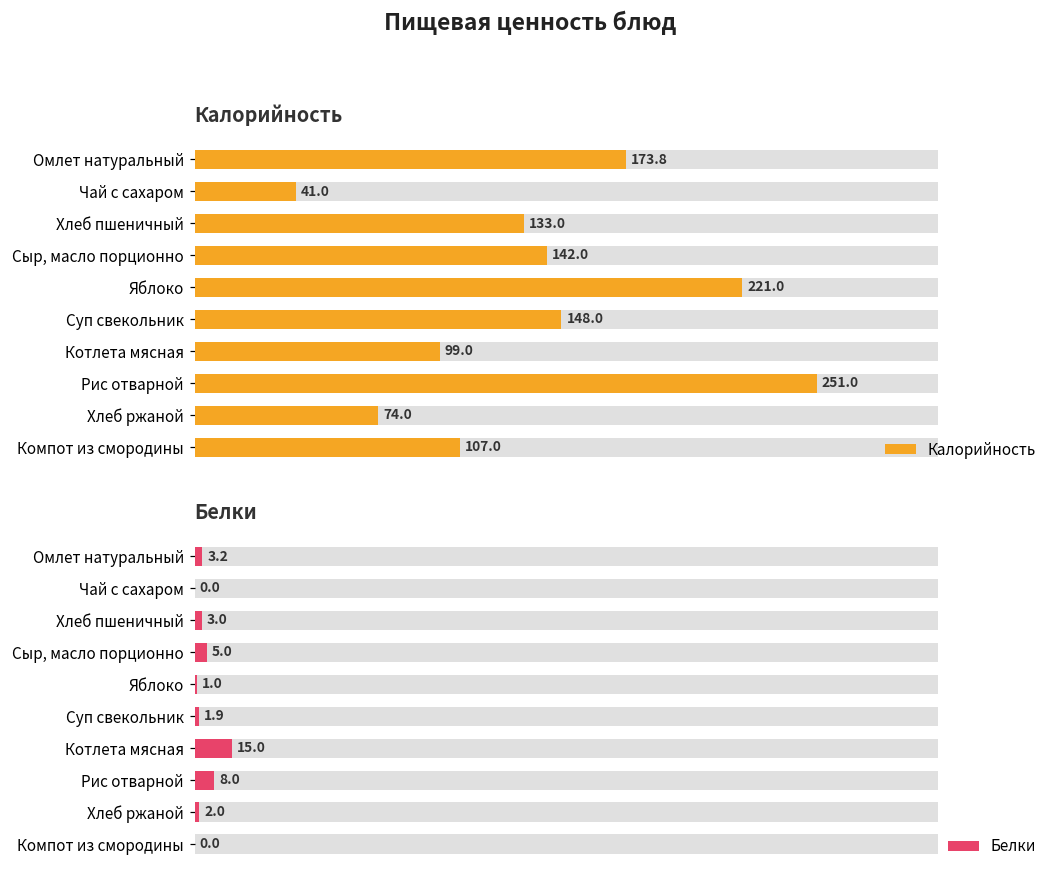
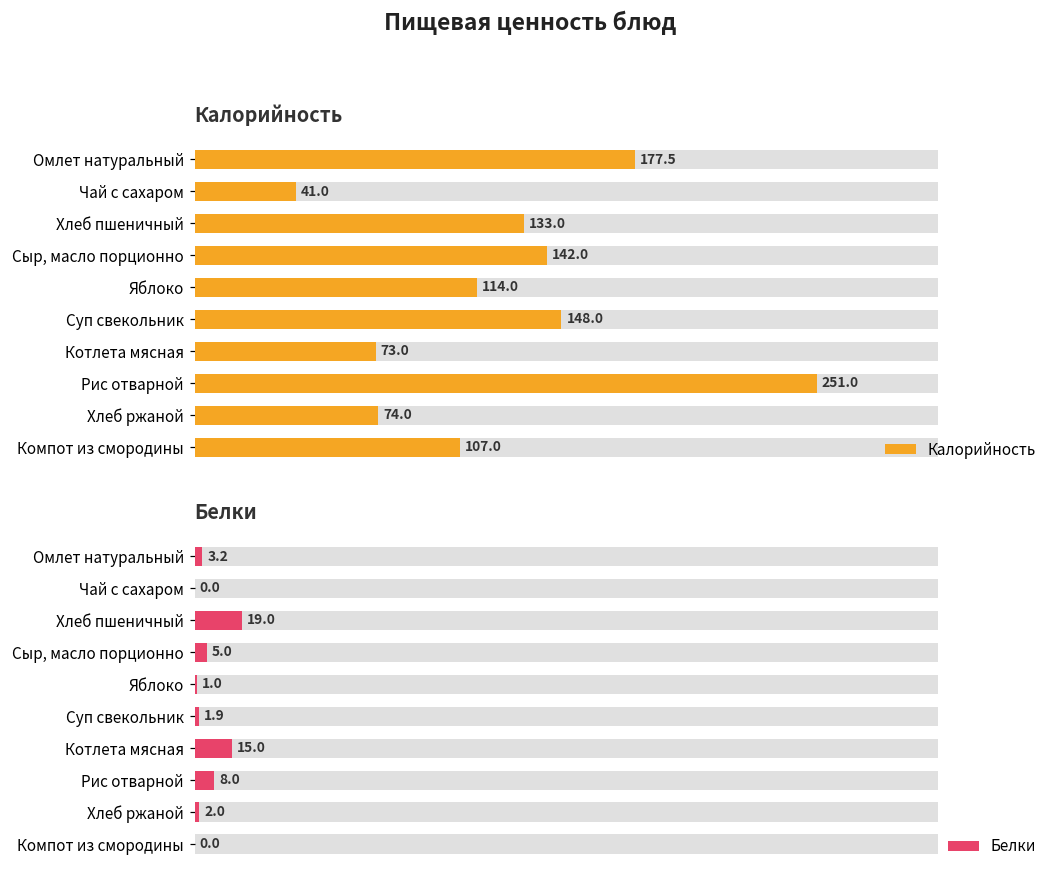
  {
    "Калорийность": {
      "Калорийность": {
-       "Омлет натуральный": 173.8,
-       "Яблоко": 221.0,
-       "Котлета мясная": 99.0
+       "Омлет натуральный": 177.5,
+       "Яблоко": 114.0,
+       "Котлета мясная": 73.0
      }
    },
    "Белки": {
      "Белки": {
        "Чай с сахаром": 0.0,
-       "Хлеб пшеничный": 3.0,
+       "Хлеб пшеничный": 19.0,
        "Компот из смородины": 0.0
      }
    }
  }
